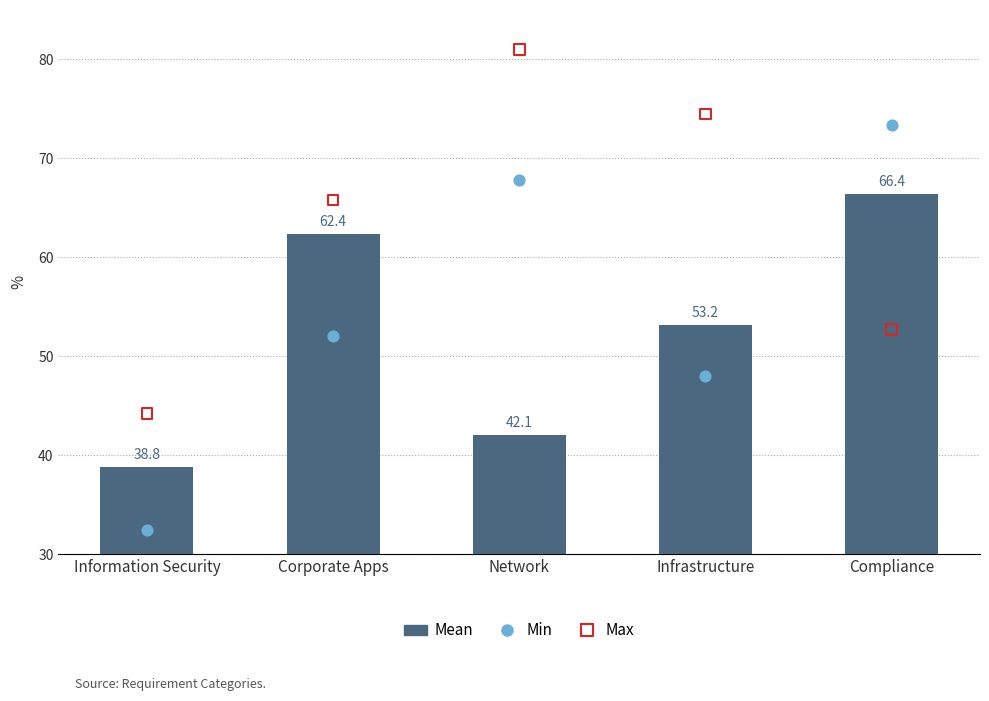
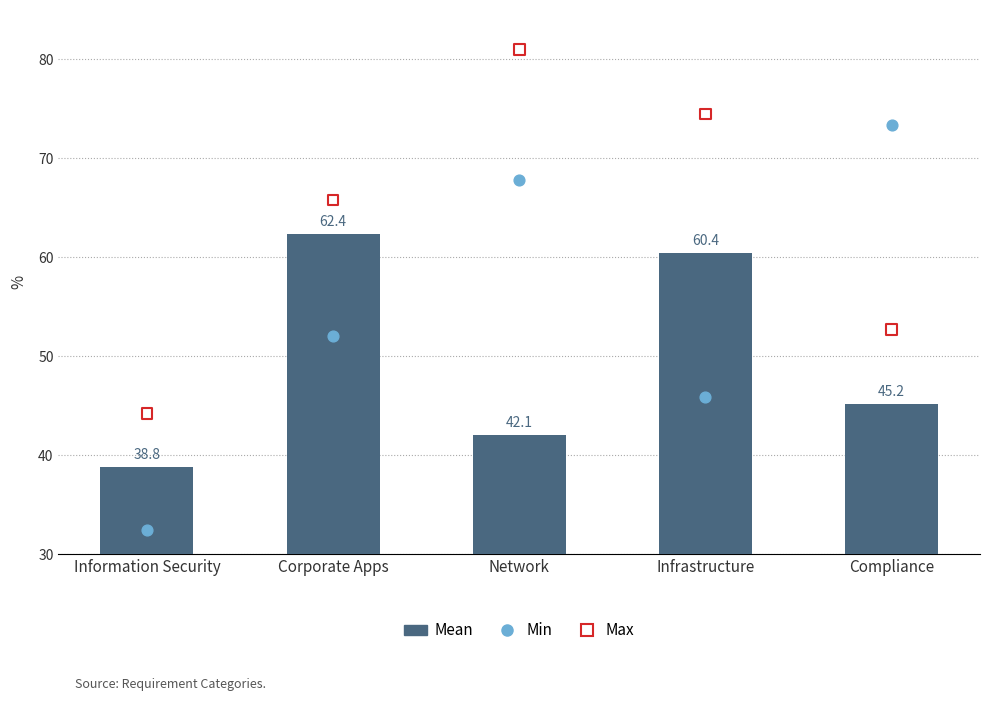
  {
    "Mean": {
      "Information Security": 38.8,
      "Corporate Apps": 62.4,
      "Network": 42.1,
-     "Infrastructure": 53.2,
-     "Compliance": 66.4
+     "Infrastructure": 60.4,
+     "Compliance": 45.2
    },
    "Min": {
-     "Infrastructure": 48
+     "Infrastructure": 46
    }
  }
